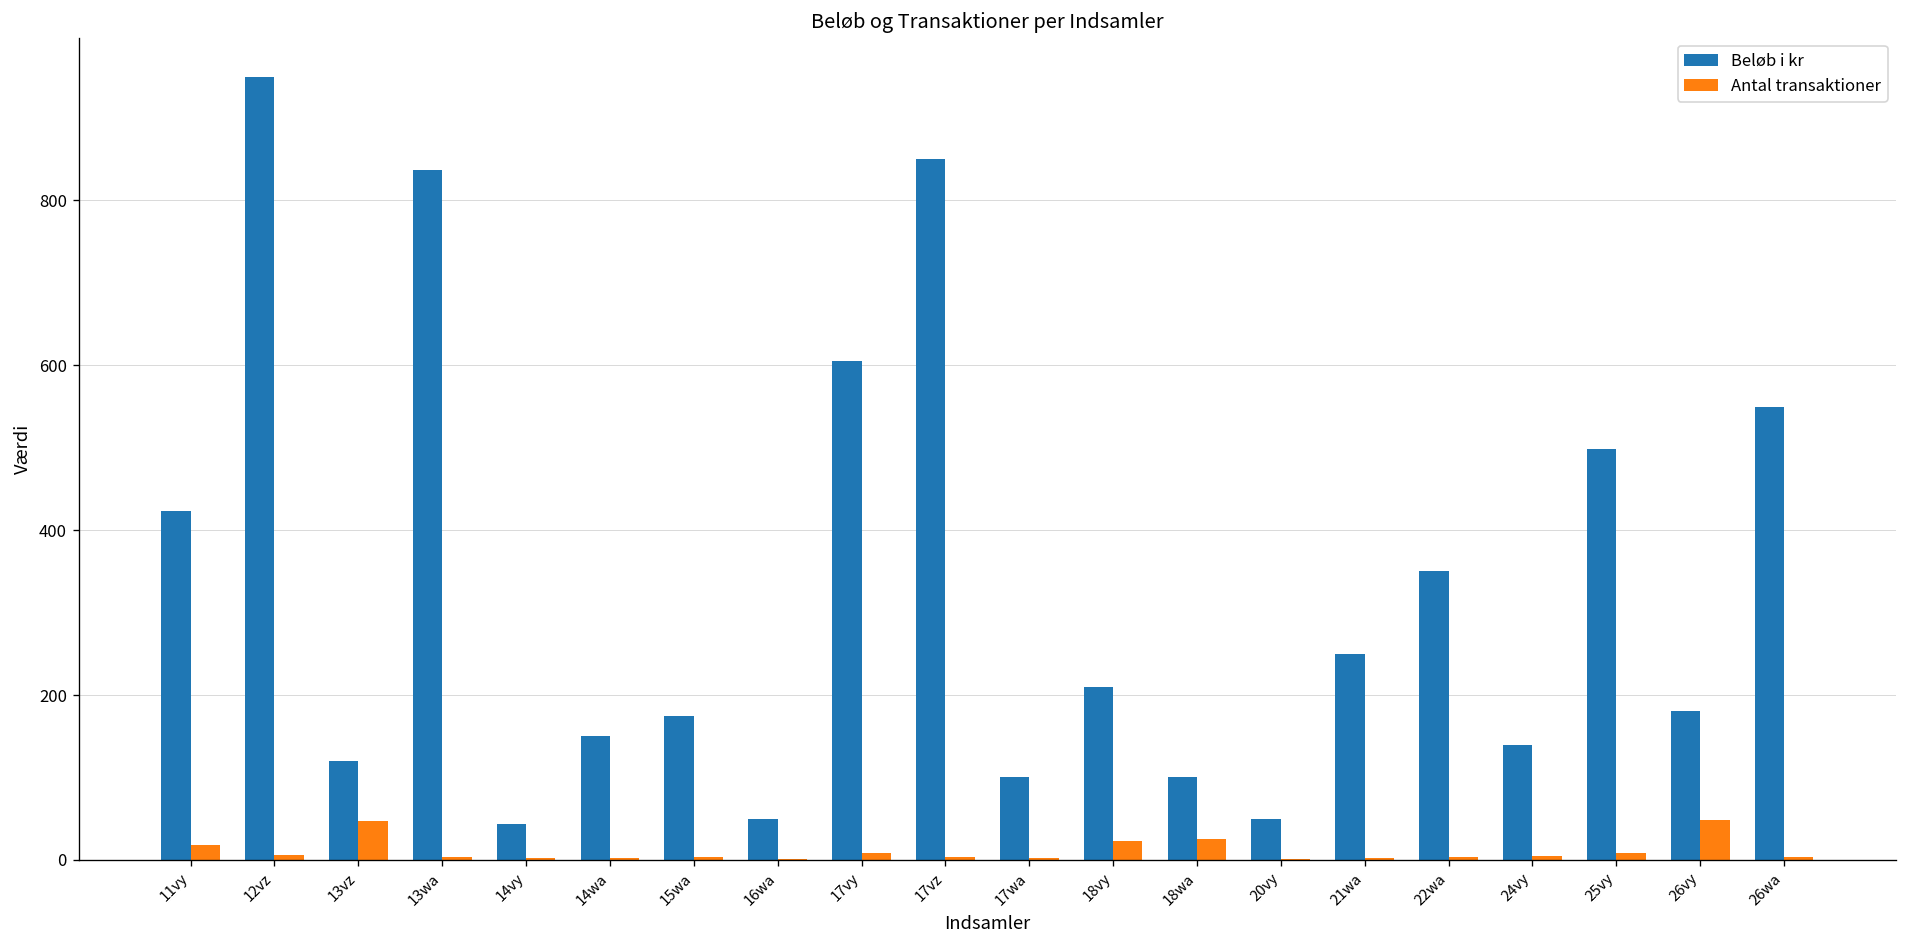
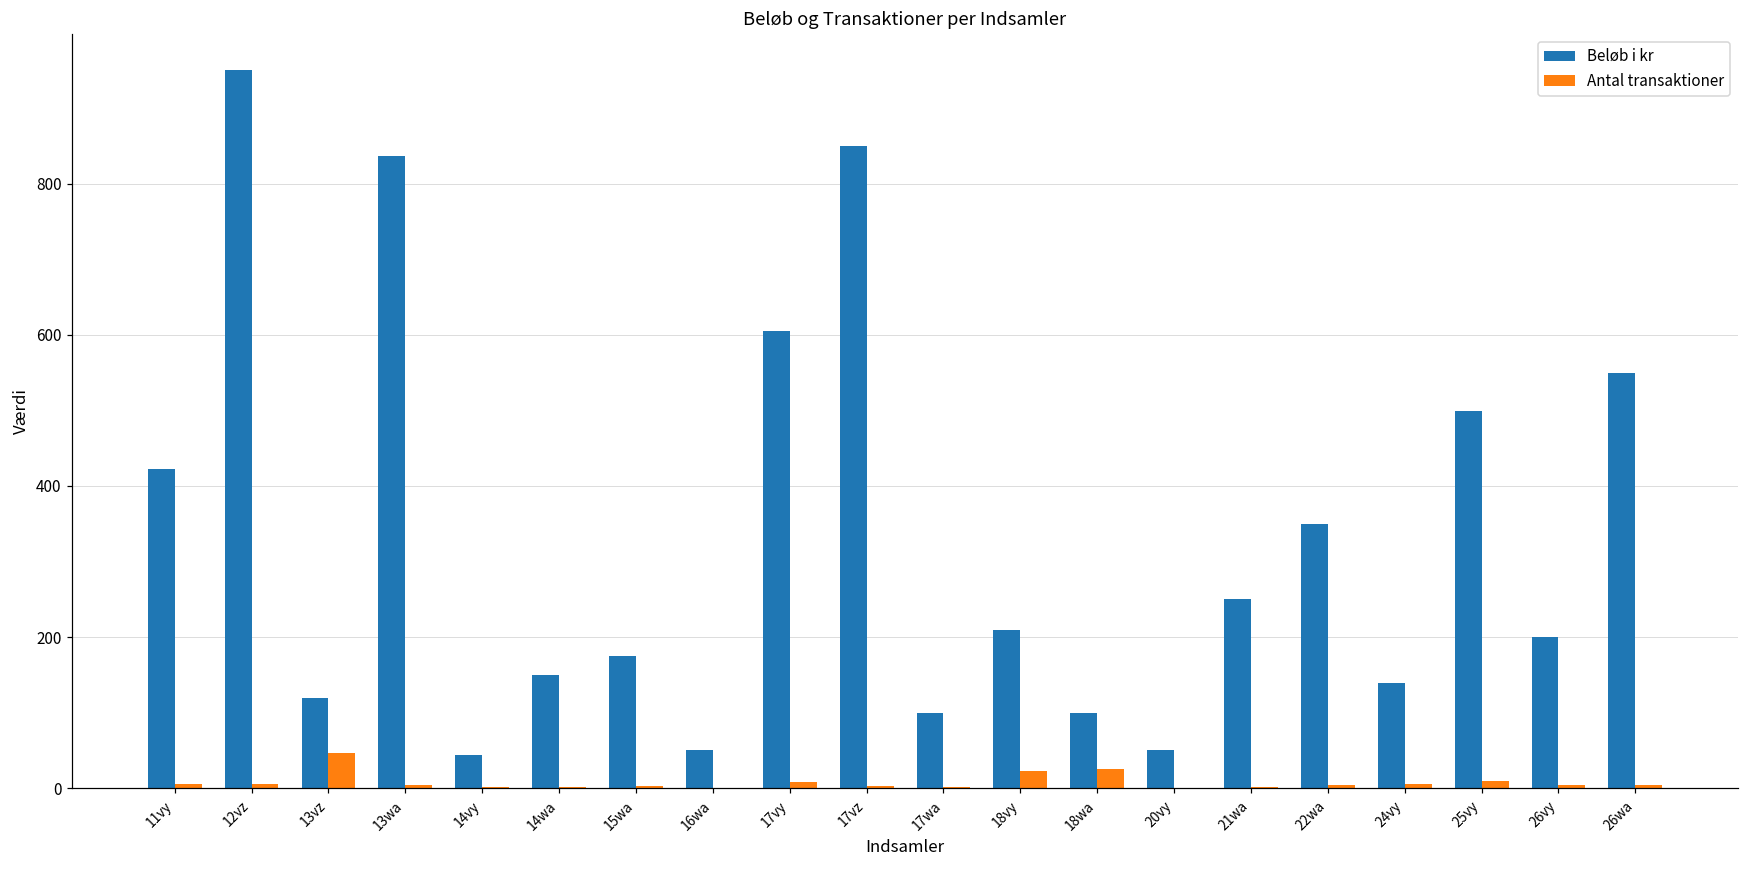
  {
    "Beløb i kr": {
      "11vy": 420,
      "12vz": 950,
      "13vz": 120,
      "13wa": 840,
      "14vy": 40,
      "14wa": 150,
      "15wa": 180,
      "16wa": 50,
      "17vy": 610,
      "17vz": 850,
      "17wa": 100,
      "18vy": 210,
      "18wa": 100,
      "20vy": 50,
      "21wa": 250,
      "22wa": 350,
      "24vy": 140,
      "25vy": 500,
-     "26vy": 180,
+     "26vy": 200,
      "26wa": 550
    },
    "Antal transaktioner": {
-     "11vy": 20,
+     "11vy": 10,
      "12vz": 10,
      "13vz": 50,
      "13wa": 0,
      "17vy": 10,
      "18vy": 20,
      "18wa": 30,
      "22wa": 0,
      "24vy": 10,
      "25vy": 10,
-     "26vy": 50,
+     "26vy": 0,
      "26wa": 0
    }
  }
